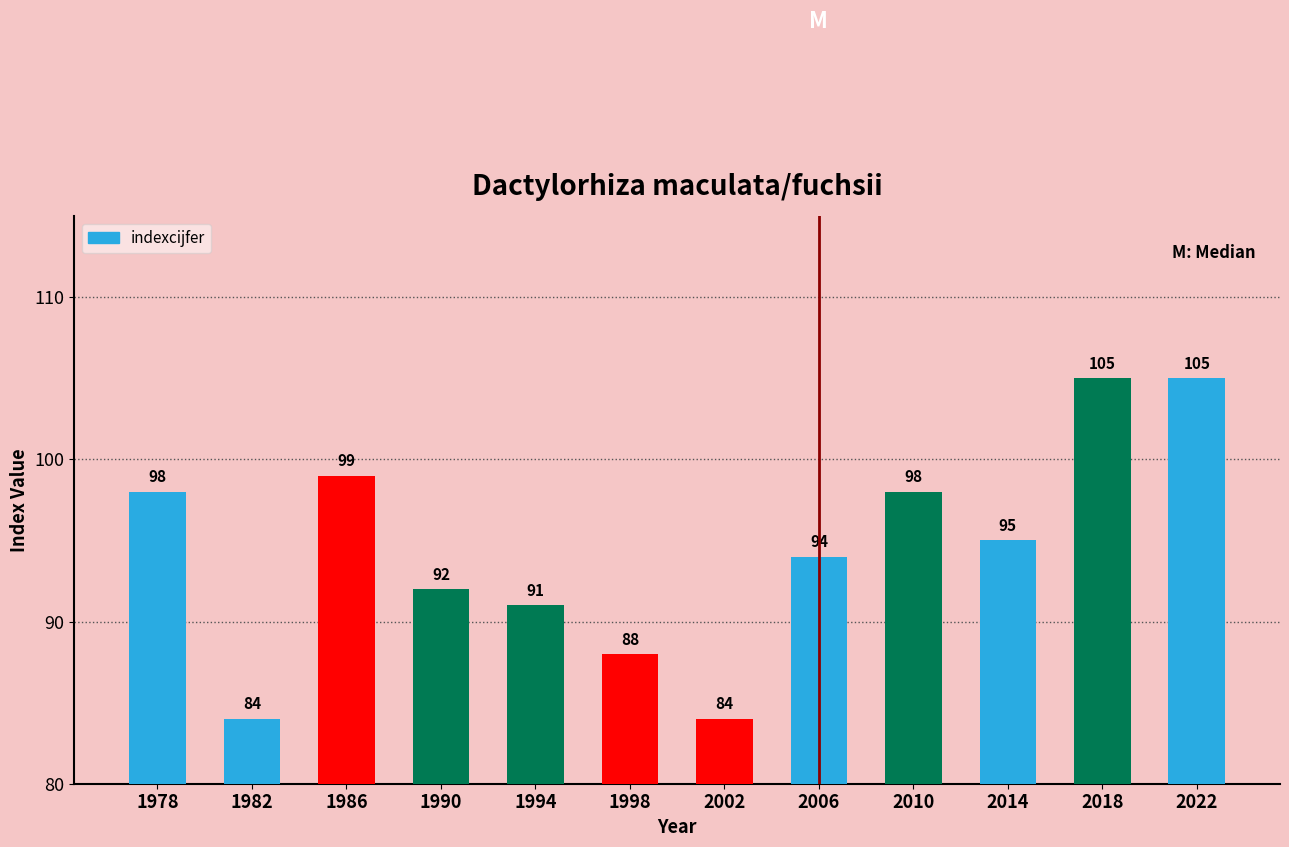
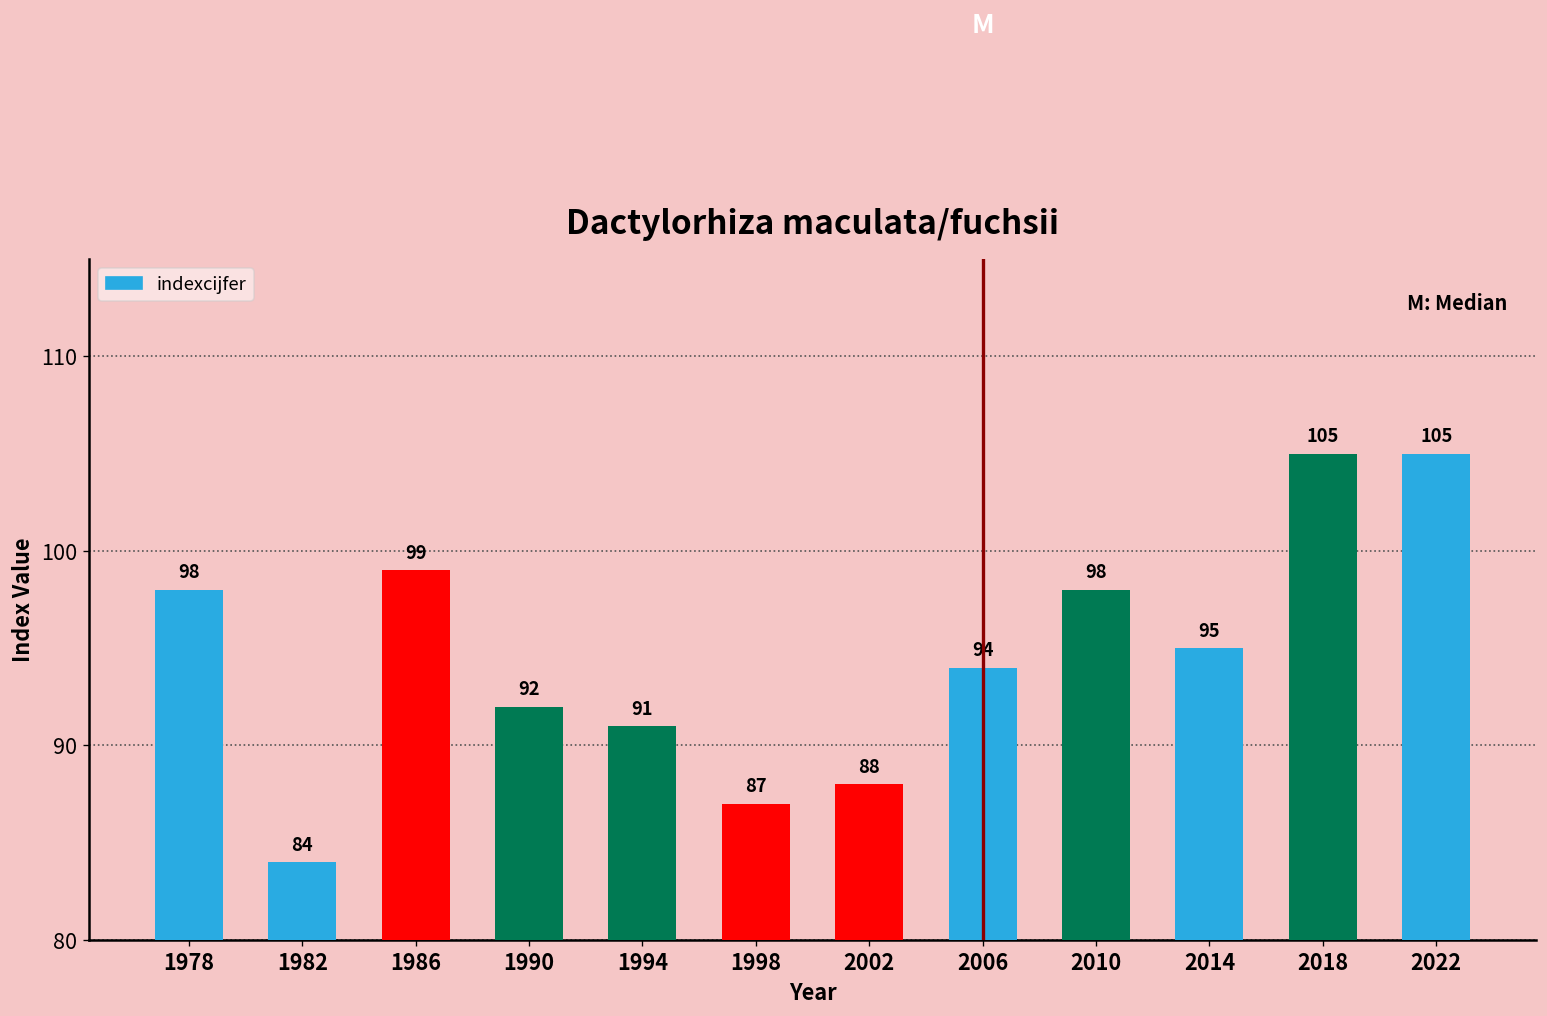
  {
    "1978": 98,
    "1982": 84,
    "1986": 99,
    "1990": 92,
    "1994": 91,
-   "1998": 88,
-   "2002": 84,
+   "1998": 87,
+   "2002": 88,
    "2006": 94,
    "2010": 98,
    "2014": 95,
    "2018": 105,
    "2022": 105
  }
